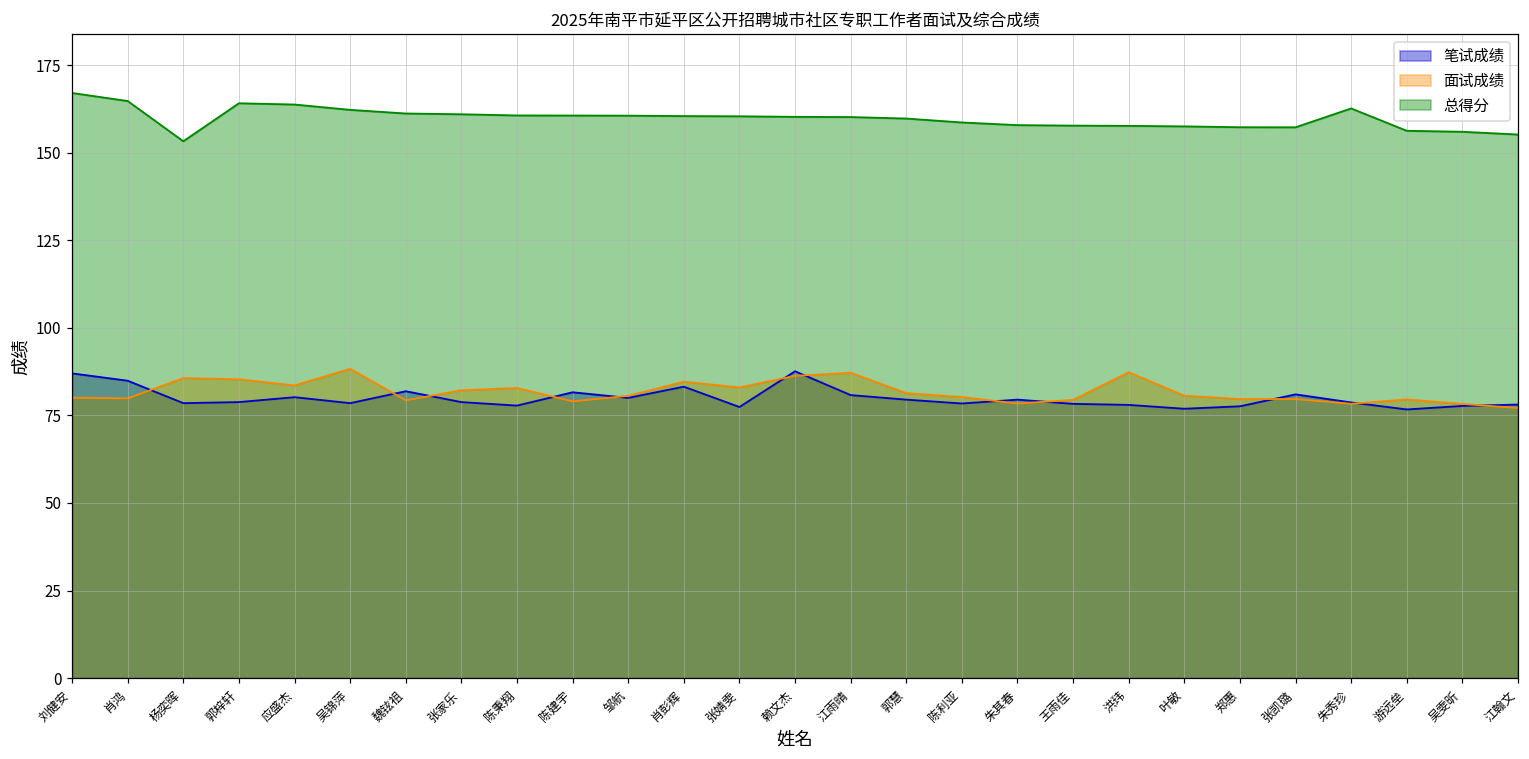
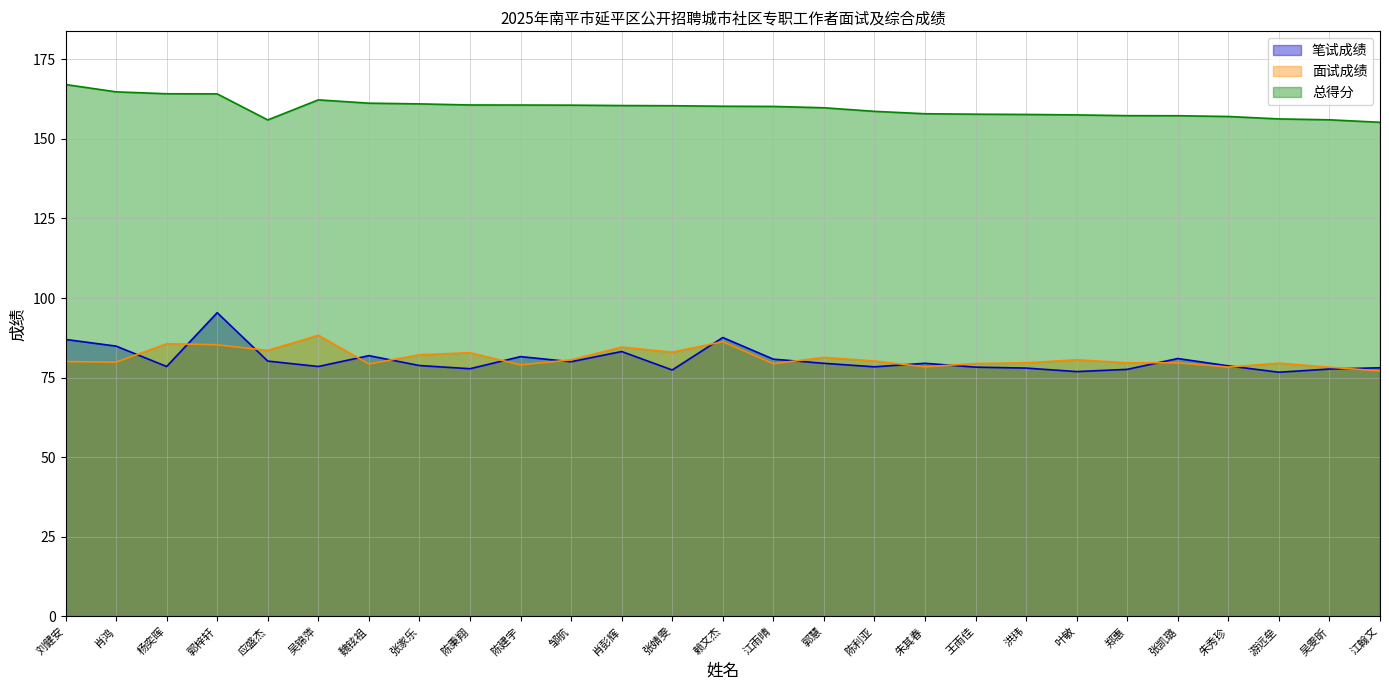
  {
    "笔试成绩": {
      "刘健安": 87,
      "肖鸿": 85,
      "杨奕晖": 79,
-     "郭梓轩": 79,
+     "郭梓轩": 95,
      "应盛杰": 80,
      "吴锦萍": 79,
      "魏铉祖": 82,
      "张家乐": 79,
      "陈秉翔": 78,
      "陈建宇": 82,
      "肖彭辉": 83,
      "张婧雯": 77,
      "赖文杰": 88,
      "江雨晴": 81,
      "郭慧": 80,
      "陈利亚": 78,
      "朱其春": 80,
      "王雨佳": 78,
      "洪玮": 78,
      "叶敏": 77,
      "郑惠": 78,
      "张凯璐": 81,
      "游远垒": 77,
      "江翰文": 78
    },
    "面试成绩": {
      "刘健安": 80,
      "肖鸿": 80,
      "杨奕晖": 86,
      "郭梓轩": 85,
      "应盛杰": 84,
      "吴锦萍": 88,
      "魏铉祖": 79,
      "张家乐": 82,
      "陈秉翔": 83,
      "陈建宇": 79,
      "肖彭辉": 85,
      "张婧雯": 83,
      "赖文杰": 86,
-     "江雨晴": 87,
+     "江雨晴": 79,
      "郭慧": 81,
      "陈利亚": 80,
      "朱其春": 78,
      "王雨佳": 79,
-     "洪玮": 87,
+     "洪玮": 80,
      "叶敏": 81,
      "郑惠": 80,
      "张凯璐": 80,
      "游远垒": 80,
      "江翰文": 77
    },
    "总得分": {
      "刘健安": 167,
      "肖鸿": 165,
-     "杨奕晖": 153,
+     "杨奕晖": 164,
      "郭梓轩": 164,
-     "应盛杰": 164,
+     "应盛杰": 156,
      "吴锦萍": 162,
      "魏铉祖": 161,
      "张家乐": 161,
      "陈秉翔": 161,
      "陈建宇": 161,
      "邹航": 161,
      "肖彭辉": 160,
      "张婧雯": 160,
      "赖文杰": 160,
      "江雨晴": 160,
      "郭慧": 160,
      "陈利亚": 159,
      "朱其春": 158,
      "王雨佳": 158,
      "洪玮": 158,
      "叶敏": 158,
      "郑惠": 157,
      "张凯璐": 157,
-     "朱秀珍": 163,
+     "朱秀珍": 157,
      "游远垒": 156,
      "吴雯昕": 156,
      "江翰文": 155
    }
  }
